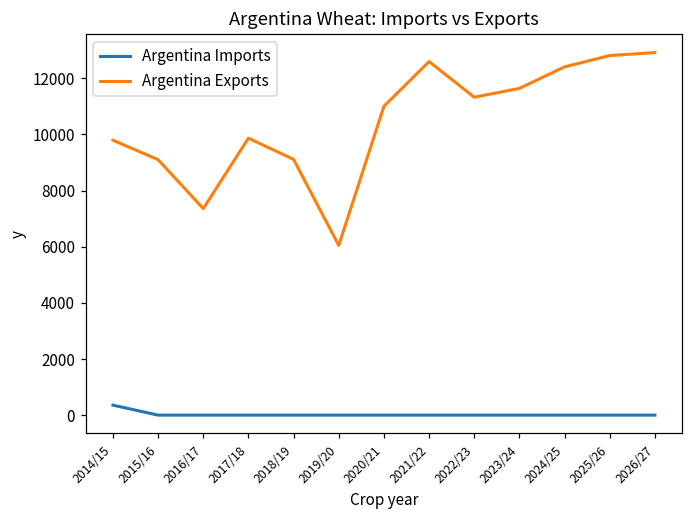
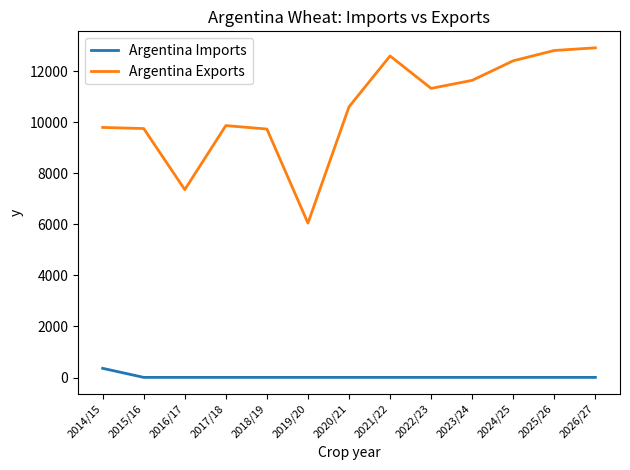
  {
    "Argentina Imports": {
      "2014/15": 400,
      "2015/16": 0,
      "2016/17": 0,
      "2017/18": 0,
      "2018/19": 0,
      "2019/20": 0,
      "2020/21": 0,
      "2021/22": 0,
      "2022/23": 0,
      "2023/24": 0,
      "2024/25": 0,
      "2025/26": 0,
      "2026/27": 0
    },
    "Argentina Exports": {
      "2014/15": 9800,
-     "2015/16": 9100,
+     "2015/16": 9700,
      "2016/17": 7400,
      "2017/18": 9900,
-     "2018/19": 9100,
+     "2018/19": 9700,
      "2019/20": 6000,
-     "2020/21": 11000,
+     "2020/21": 10600,
      "2021/22": 12600,
      "2022/23": 11300,
      "2023/24": 11600,
      "2024/25": 12400,
      "2025/26": 12800,
      "2026/27": 12900
    }
  }
